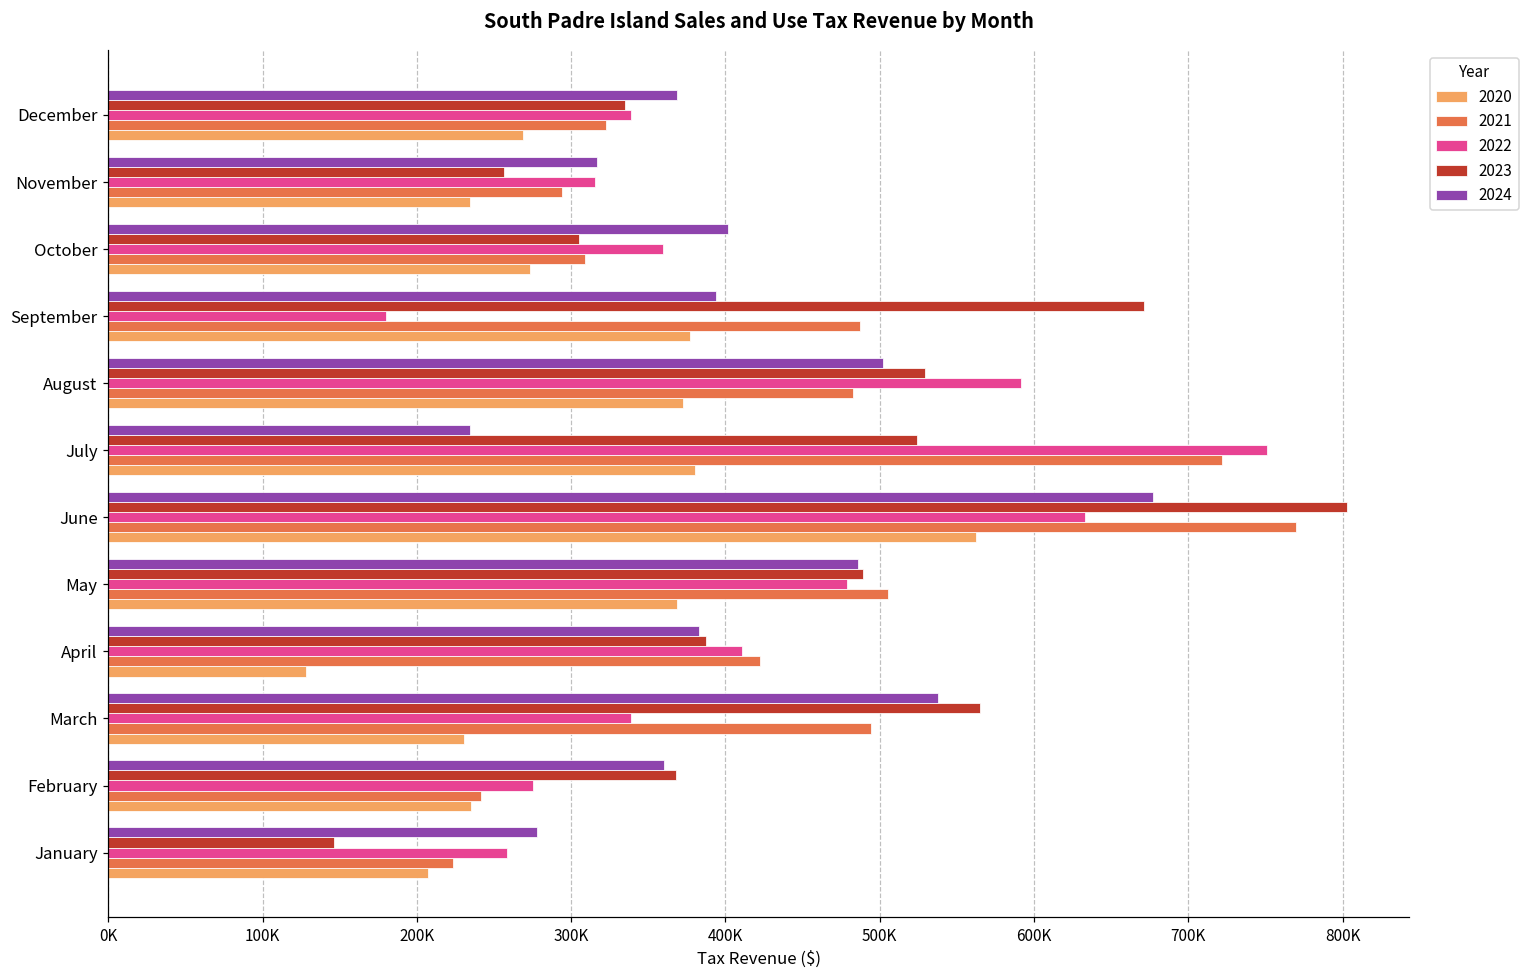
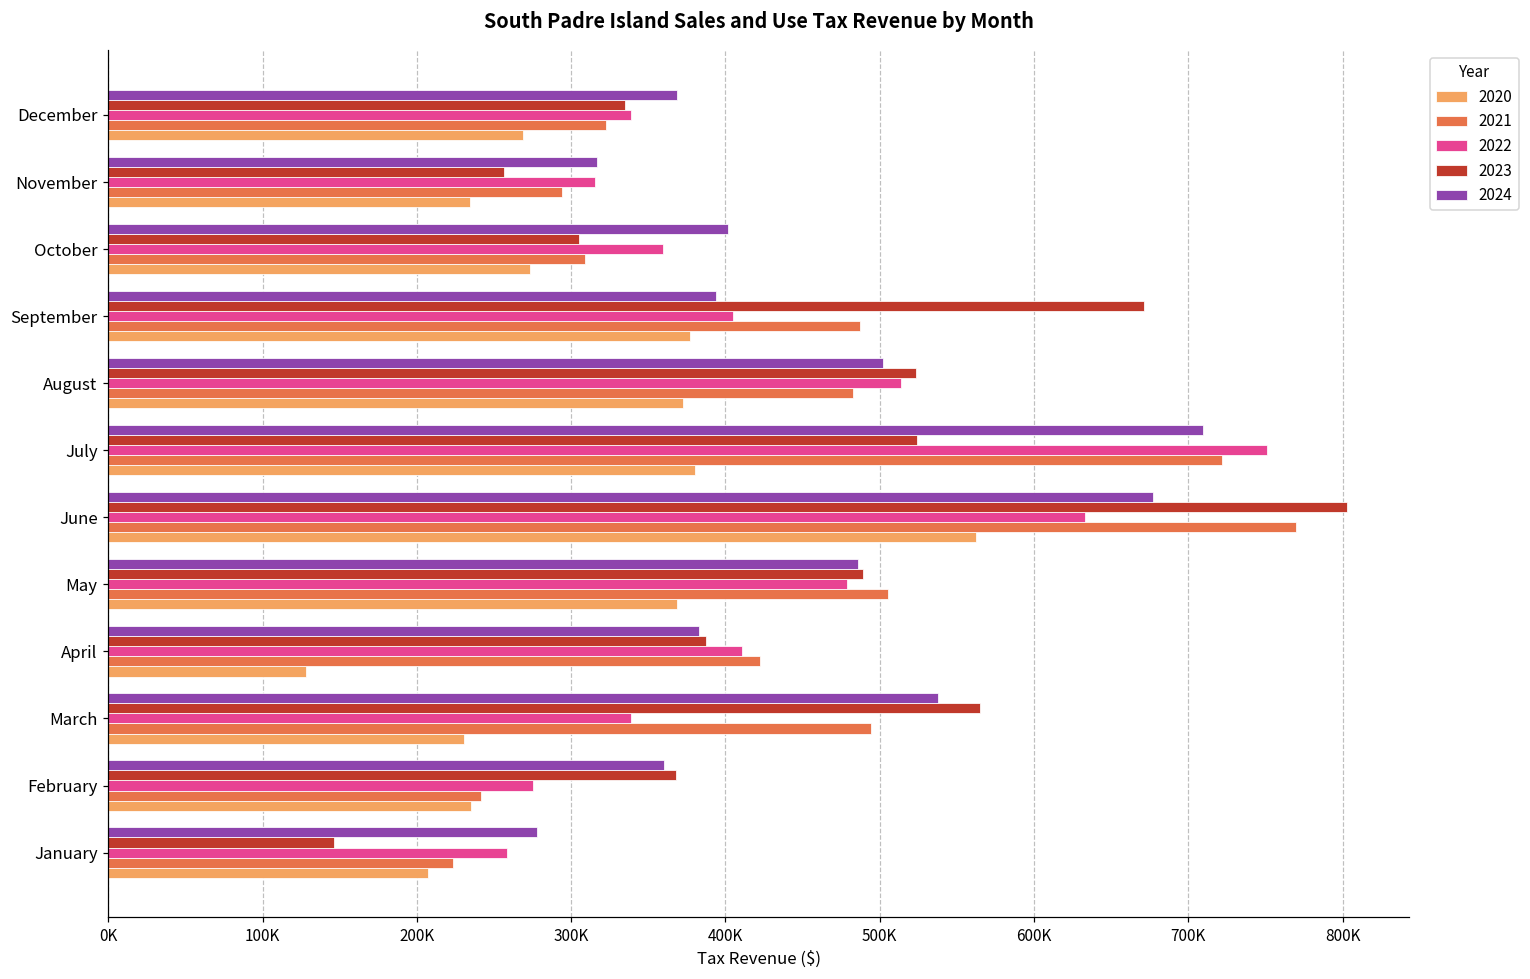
  {
    "2022": {
      "December": 339000,
      "November": 315000,
      "October": 359000,
-     "September": 180000,
-     "August": 591000,
+     "September": 405000,
+     "August": 514000,
      "July": 751000,
      "June": 633000,
      "May": 479000,
      "April": 410000,
      "March": 339000,
      "February": 275000,
      "January": 259000
    },
    "2023": {
      "December": 335000,
      "November": 256000,
      "October": 305000,
      "September": 671000,
-     "August": 529000,
+     "August": 523000,
      "July": 524000,
      "June": 803000,
      "May": 489000,
      "April": 388000,
      "March": 565000,
      "February": 368000,
      "January": 146000
    },
    "2024": {
      "December": 368000,
      "November": 317000,
      "October": 401000,
      "September": 394000,
      "August": 502000,
-     "July": 234000,
+     "July": 709000,
      "June": 677000,
      "May": 486000,
      "April": 383000,
      "March": 538000,
      "February": 360000,
      "January": 278000
    }
  }
